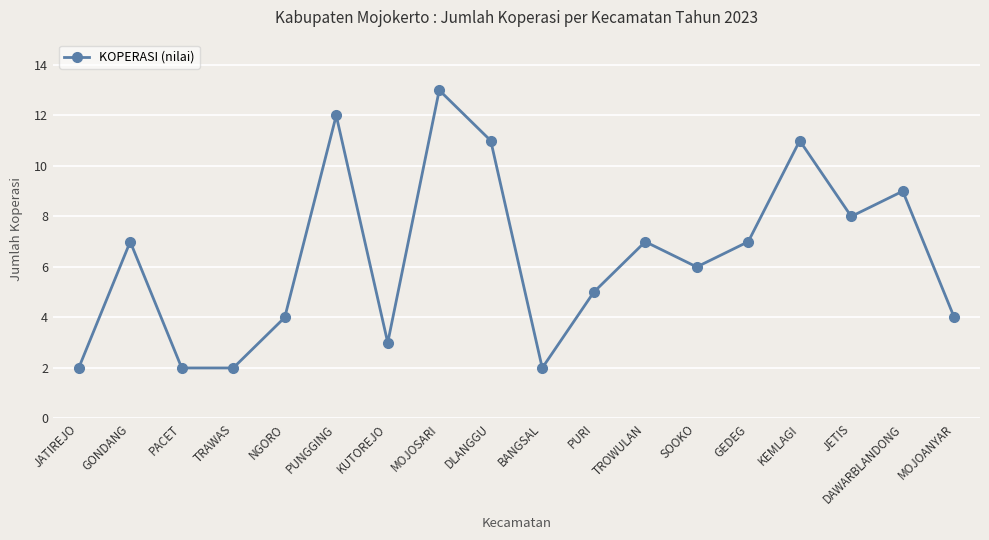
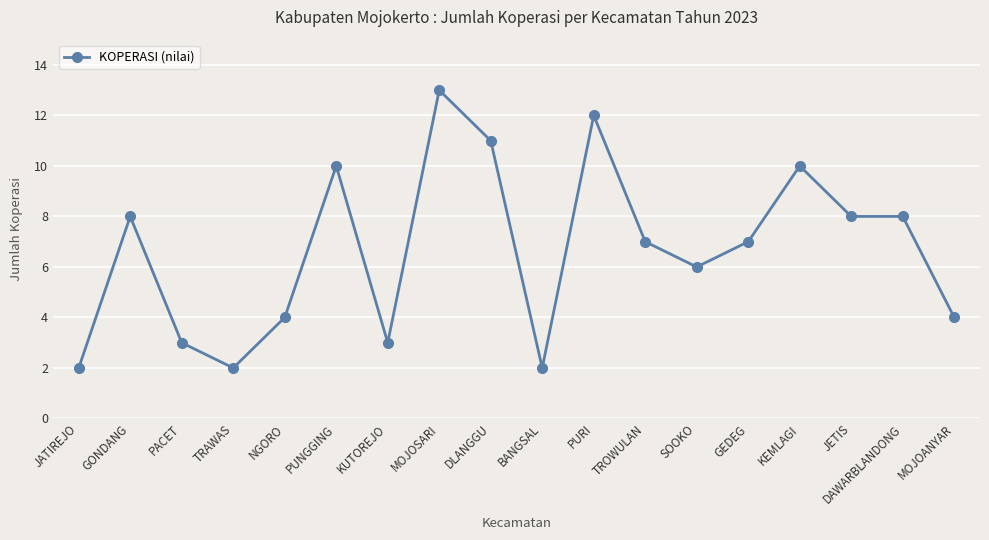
  {
    "JATIREJO": 2,
-   "GONDANG": 7,
-   "PACET": 2,
+   "GONDANG": 8,
+   "PACET": 3,
    "TRAWAS": 2,
    "NGORO": 4,
-   "PUNGGING": 12,
+   "PUNGGING": 10,
    "KUTOREJO": 3,
    "MOJOSARI": 13,
    "DLANGGU": 11,
    "BANGSAL": 2,
-   "PURI": 5,
+   "PURI": 12,
    "TROWULAN": 7,
    "SOOKO": 6,
    "GEDEG": 7,
-   "KEMLAGI": 11,
+   "KEMLAGI": 10,
    "JETIS": 8,
-   "DAWARBLANDONG": 9,
+   "DAWARBLANDONG": 8,
    "MOJOANYAR": 4
  }
